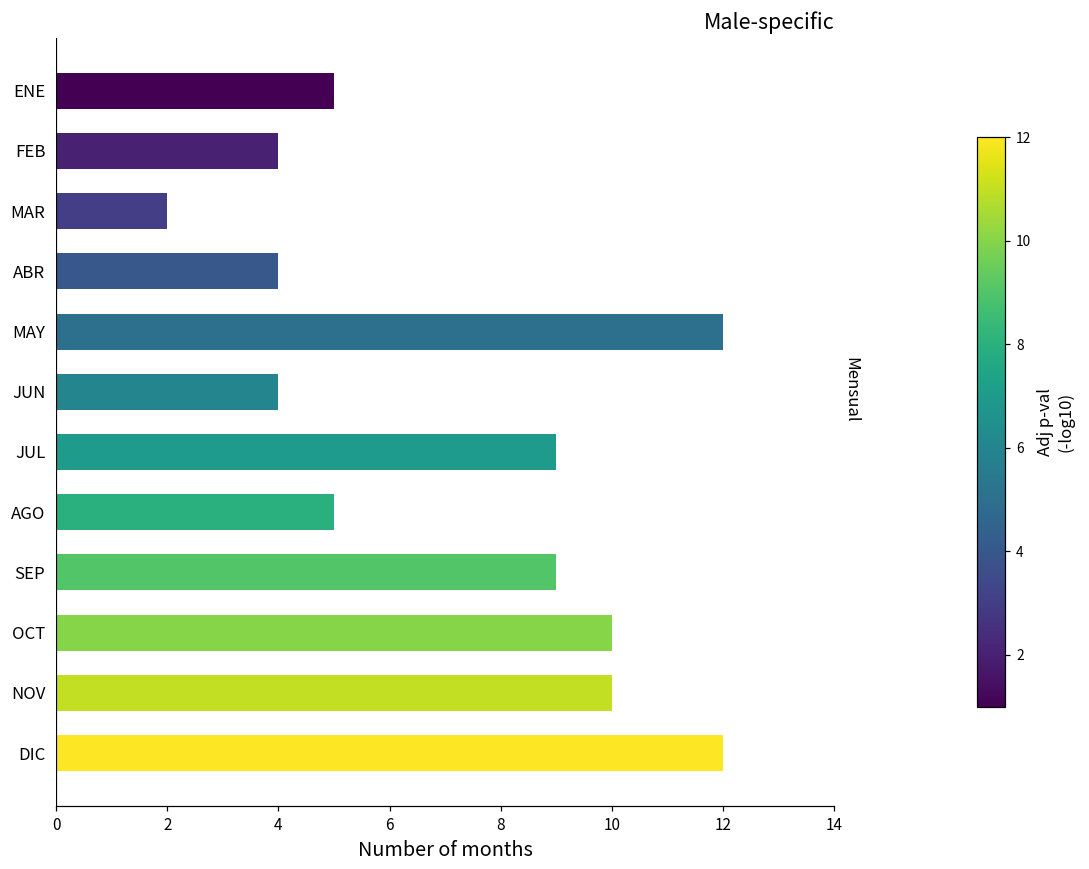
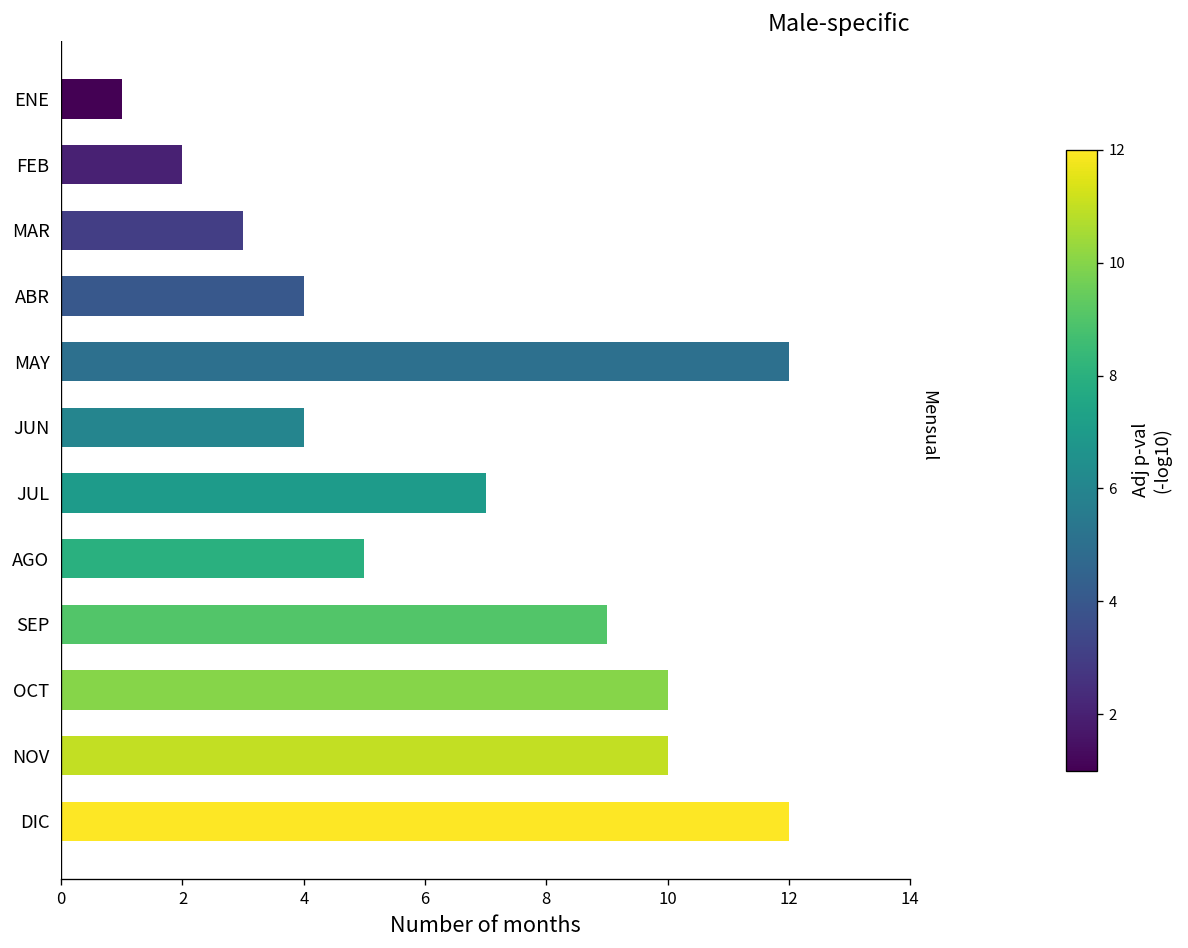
  {
-   "ENE": 5,
-   "FEB": 4,
-   "MAR": 2,
+   "ENE": 1,
+   "FEB": 2,
+   "MAR": 3,
    "ABR": 4,
    "MAY": 12,
    "JUN": 4,
-   "JUL": 9,
+   "JUL": 7,
    "AGO": 5,
    "SEP": 9,
    "OCT": 10,
    "NOV": 10,
    "DIC": 12
  }
